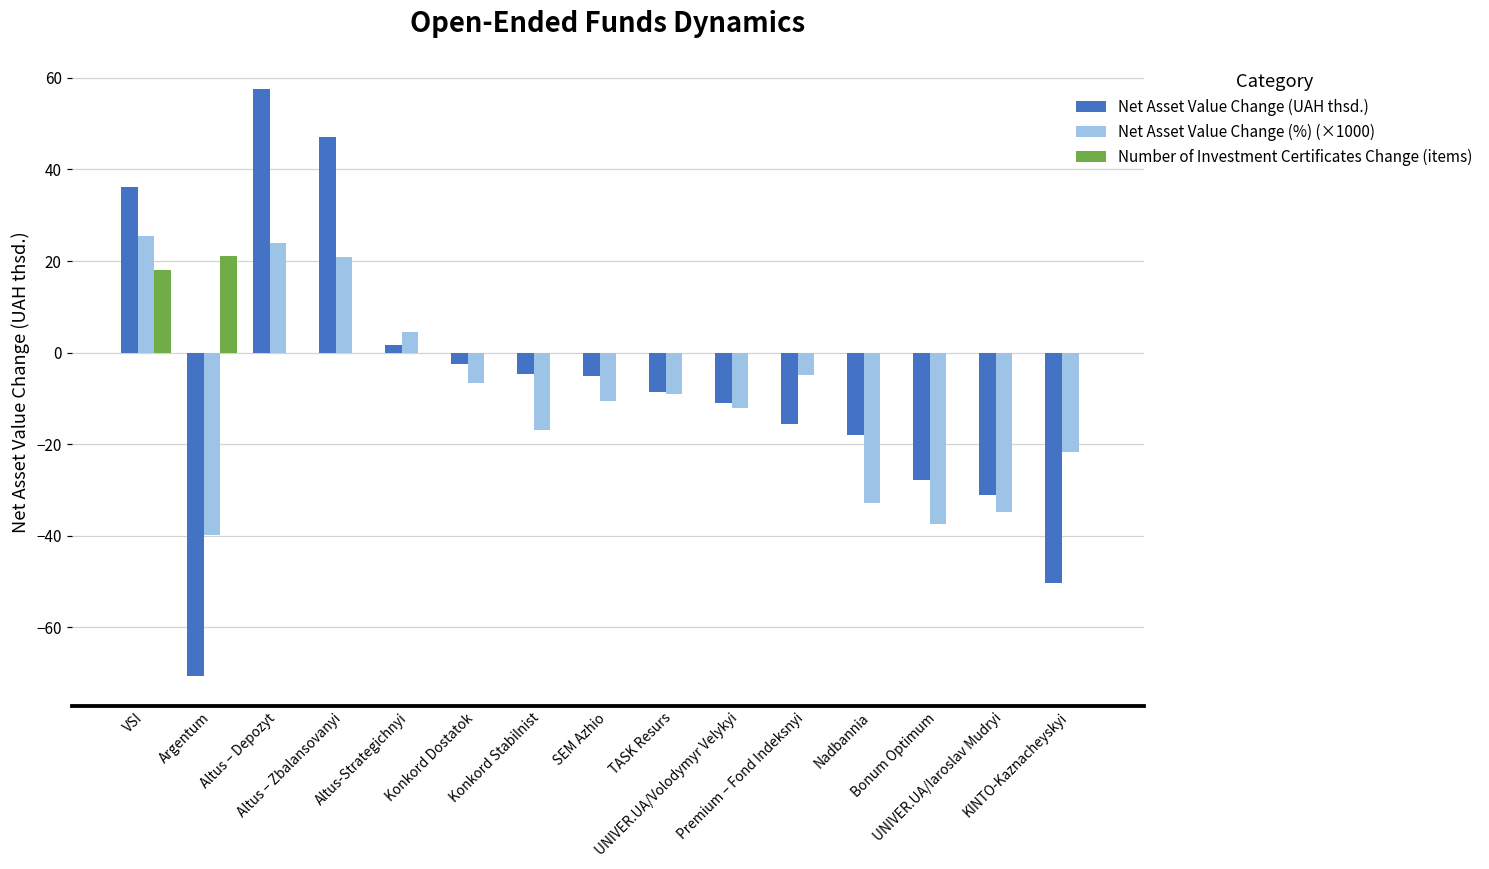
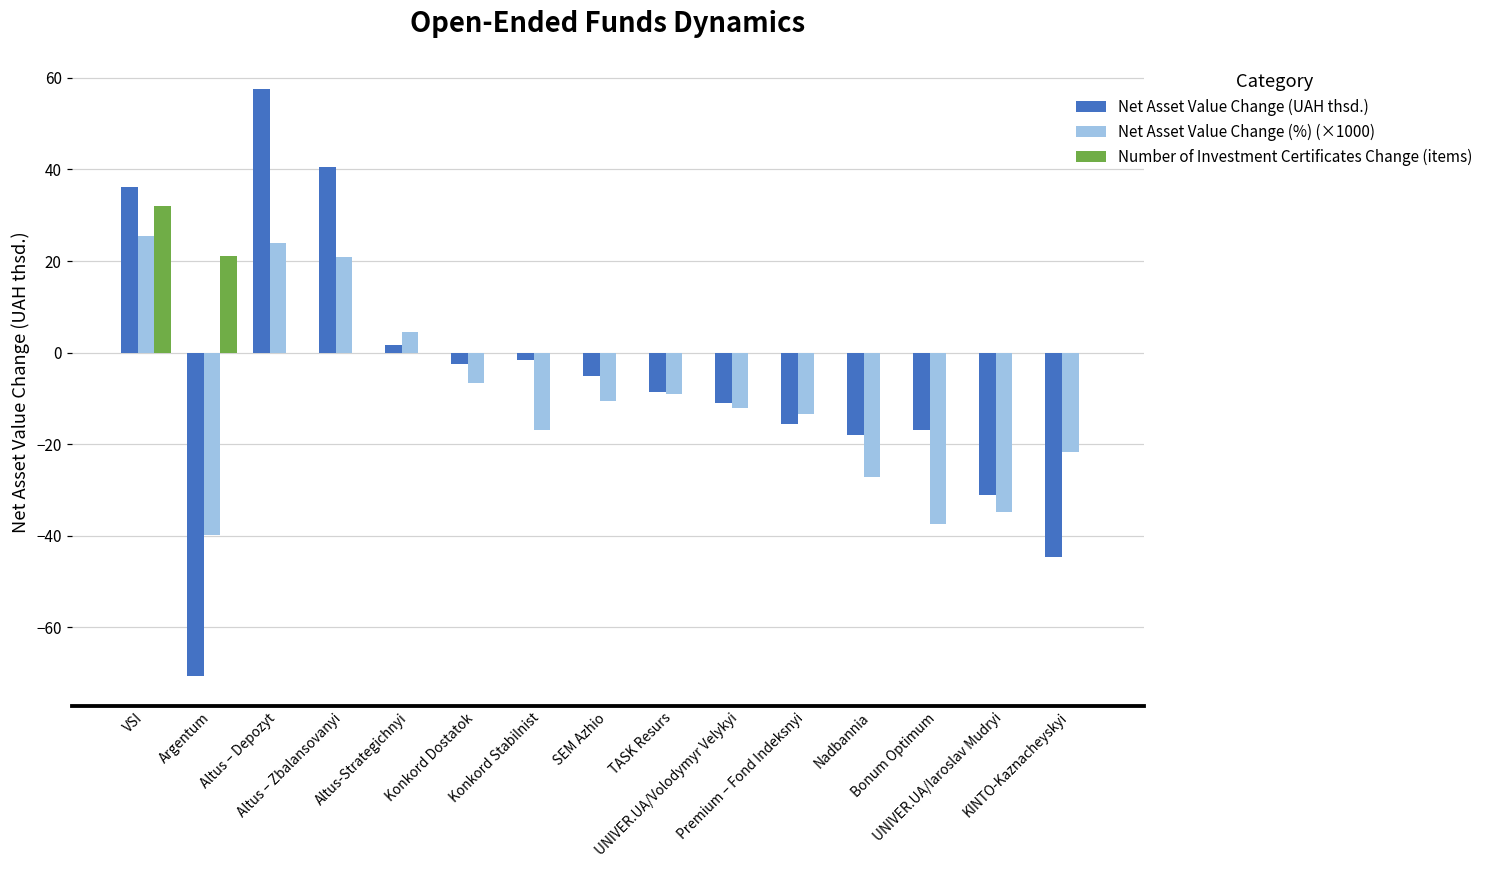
  {
    "Net Asset Value Change (UAH thsd.)": {
      "VSI": 36,
      "Argentum": -71,
      "Altus – Depozyt": 58,
-     "Altus – Zbalansovanyi": 47,
+     "Altus – Zbalansovanyi": 41,
      "Altus-Strategichnyi": 2,
      "Konkord Dostatok": -2,
-     "Konkord Stabilnist": -5,
+     "Konkord Stabilnist": -2,
      "SEM Azhio": -5,
      "TASK Resurs": -9,
      "UNIVER.UA/Volodymyr Velykyi": -11,
      "Premium – Fond Indeksnyi": -16,
      "Nadbannia": -18,
-     "Bonum Optimum": -28,
+     "Bonum Optimum": -17,
      "UNIVER.UA/Iaroslav Mudryi": -31,
-     "KINTO-Kaznacheyskyi": -50
+     "KINTO-Kaznacheyskyi": -45
    },
    "Net Asset Value Change (%) (×1000)": {
      "VSI": 25,
      "Argentum": -40,
      "Altus – Depozyt": 24,
      "Altus – Zbalansovanyi": 21,
      "Altus-Strategichnyi": 4,
      "Konkord Dostatok": -7,
      "Konkord Stabilnist": -17,
      "SEM Azhio": -11,
      "TASK Resurs": -9,
      "UNIVER.UA/Volodymyr Velykyi": -12,
-     "Premium – Fond Indeksnyi": -5,
-     "Nadbannia": -33,
+     "Premium – Fond Indeksnyi": -13,
+     "Nadbannia": -27,
      "Bonum Optimum": -37,
      "UNIVER.UA/Iaroslav Mudryi": -35,
      "KINTO-Kaznacheyskyi": -22
    },
    "Number of Investment Certificates Change (items)": {
-     "VSI": 18,
+     "VSI": 32,
      "Argentum": 21,
      "Altus – Depozyt": 0,
      "Altus – Zbalansovanyi": 0,
      "Altus-Strategichnyi": 0,
      "Konkord Dostatok": 0,
      "Konkord Stabilnist": 0,
      "SEM Azhio": 0,
      "TASK Resurs": 0,
      "UNIVER.UA/Volodymyr Velykyi": 0,
      "Premium – Fond Indeksnyi": 0,
      "Nadbannia": 0,
      "Bonum Optimum": 0,
      "UNIVER.UA/Iaroslav Mudryi": 0,
      "KINTO-Kaznacheyskyi": 0
    }
  }
